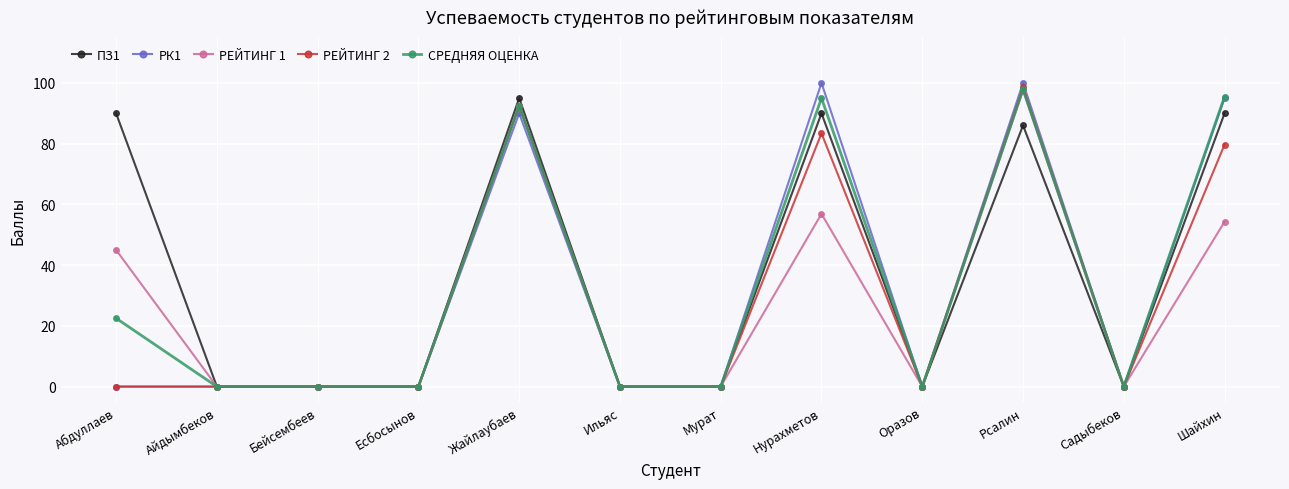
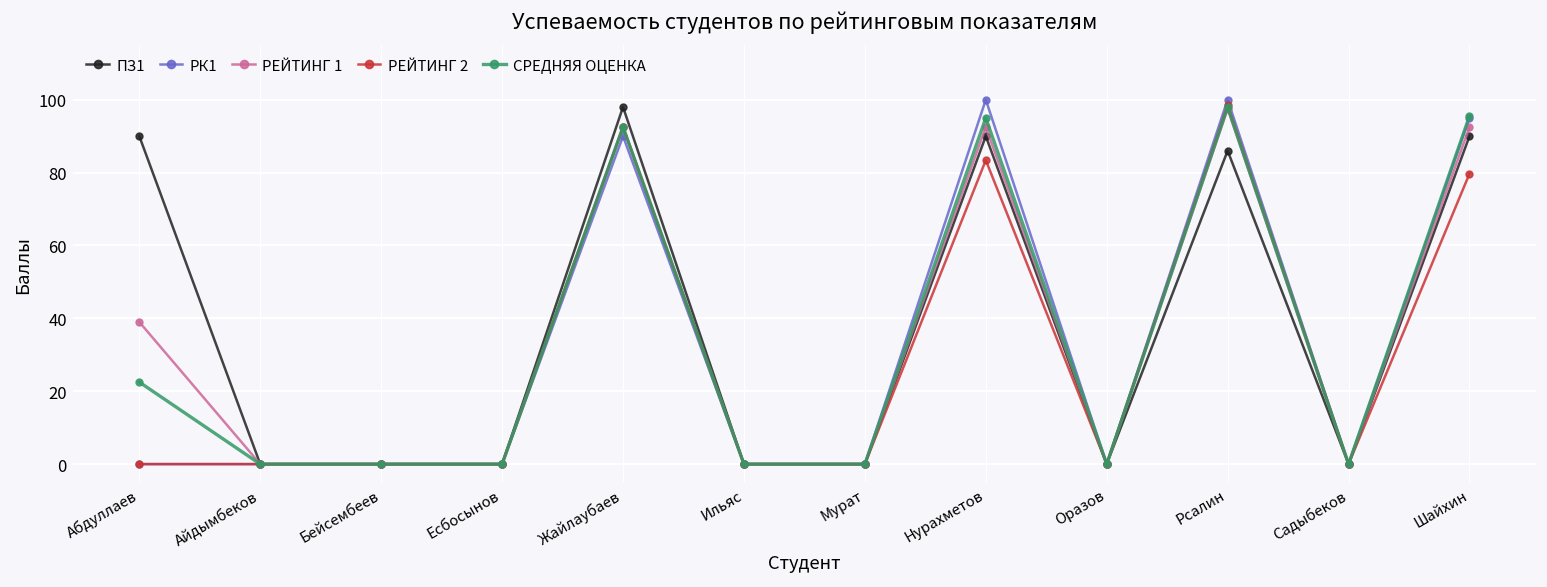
  {
    "ПЗ1": {
      "Абдуллаев": 90,
-     "Жайлаубаев": 95,
+     "Жайлаубаев": 98,
      "Нурахметов": 90,
      "Рсалин": 86,
      "Шайхин": 90
    },
    "РК1": {
      "Жайлаубаев": 90,
      "Нурахметов": 100,
      "Рсалин": 100
    },
    "РЕЙТИНГ 1": {
-     "Абдуллаев": 45,
-     "Нурахметов": 57,
-     "Шайхин": 54
+     "Абдуллаев": 39,
+     "Нурахметов": 93,
+     "Шайхин": 93
    },
    "РЕЙТИНГ 2": {
      "Нурахметов": 83,
      "Шайхин": 80
    },
    "СРЕДНЯЯ ОЦЕНКА": {
      "Абдуллаев": 23,
      "Нурахметов": 95
    }
  }
